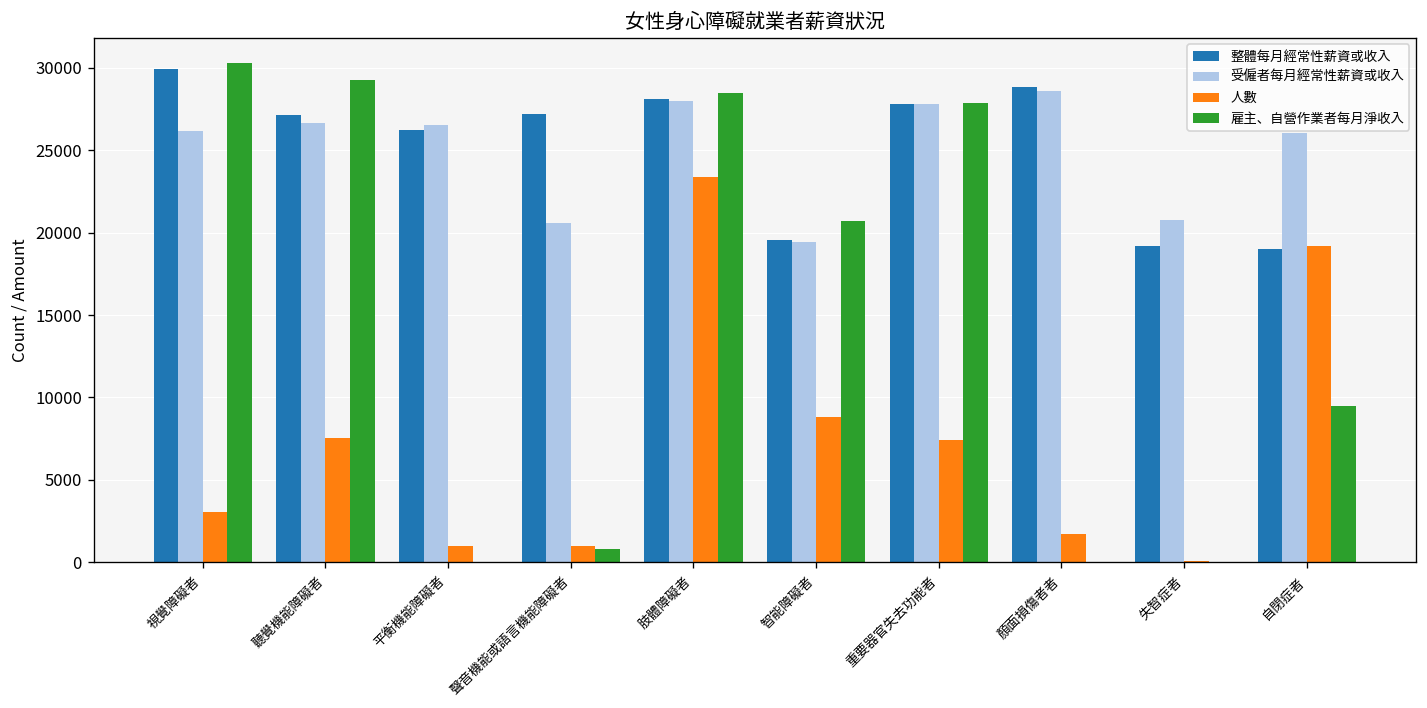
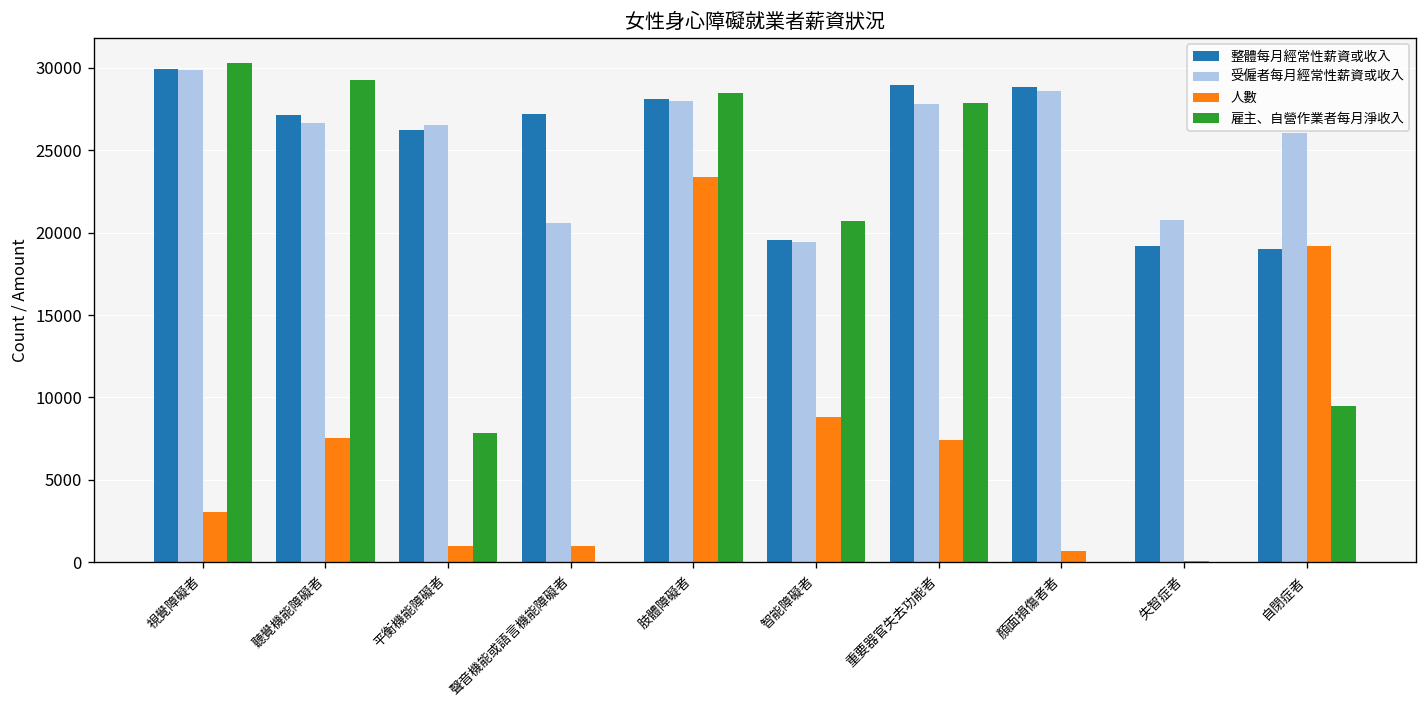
  {
    "整體每月經常性薪資或收入": {
      "視覺障礙者": 29900,
      "聽覺機能障礙者": 27200,
      "平衡機能障礙者": 26200,
      "聲音機能或語言機能障礙者": 27200,
      "肢體障礙者": 28100,
      "智能障礙者": 19500,
-     "重要器官失去功能者": 27800,
+     "重要器官失去功能者": 28900,
      "顏面損傷者者": 28800,
      "失智症者": 19200,
      "自閉症者": 19000
    },
    "受僱者每月經常性薪資或收入": {
-     "視覺障礙者": 26200,
+     "視覺障礙者": 29900,
      "聽覺機能障礙者": 26700,
      "平衡機能障礙者": 26500,
      "聲音機能或語言機能障礙者": 20600,
      "肢體障礙者": 28000,
      "智能障礙者": 19500,
      "重要器官失去功能者": 27800,
      "顏面損傷者者": 28600,
      "失智症者": 20700,
      "自閉症者": 26100
    },
    "人數": {
      "視覺障礙者": 3000,
      "聽覺機能障礙者": 7600,
      "平衡機能障礙者": 1000,
      "聲音機能或語言機能障礙者": 1000,
      "肢體障礙者": 23400,
      "智能障礙者": 8800,
      "重要器官失去功能者": 7500,
-     "顏面損傷者者": 1700,
+     "顏面損傷者者": 700,
      "自閉症者": 19200
    },
    "雇主、自營作業者每月淨收入": {
      "視覺障礙者": 30300,
      "聽覺機能障礙者": 29300,
-     "平衡機能障礙者": 0,
-     "聲音機能或語言機能障礙者": 800,
+     "平衡機能障礙者": 7800,
+     "聲音機能或語言機能障礙者": 0,
      "肢體障礙者": 28500,
      "智能障礙者": 20700,
      "重要器官失去功能者": 27800,
      "顏面損傷者者": 0,
      "失智症者": 0,
      "自閉症者": 9500
    }
  }
